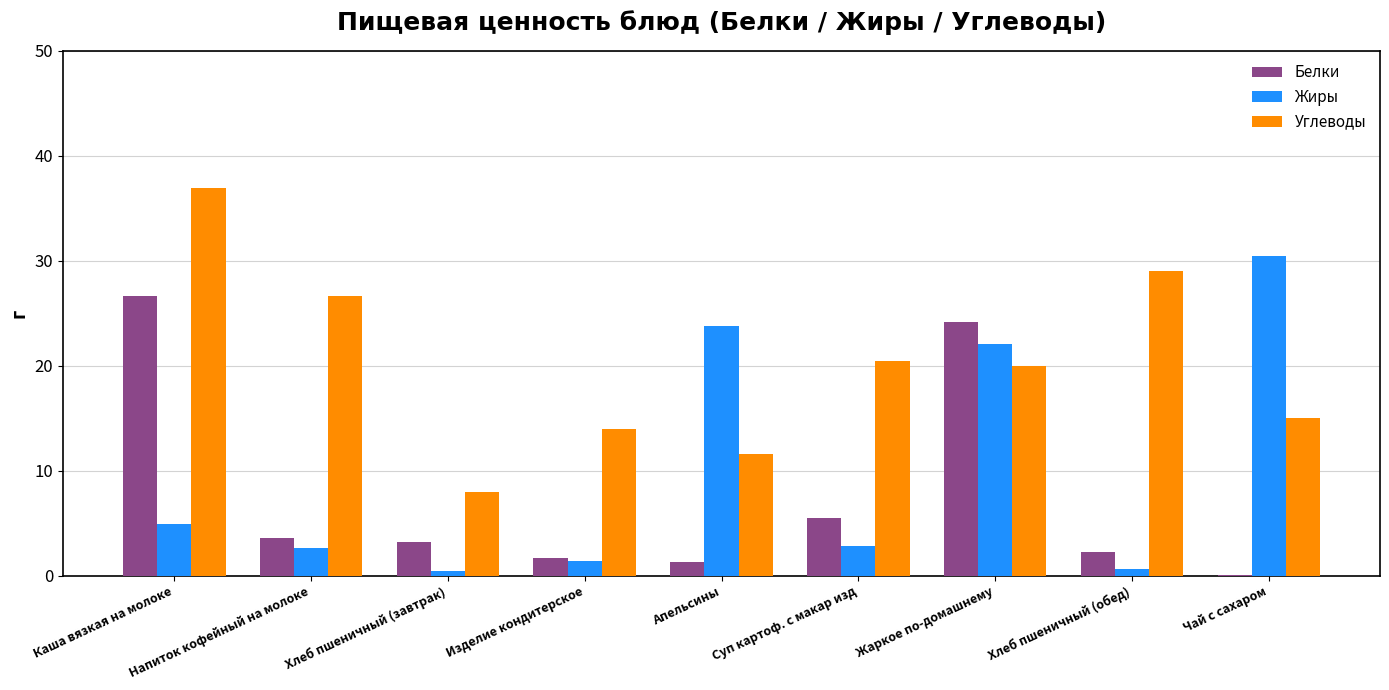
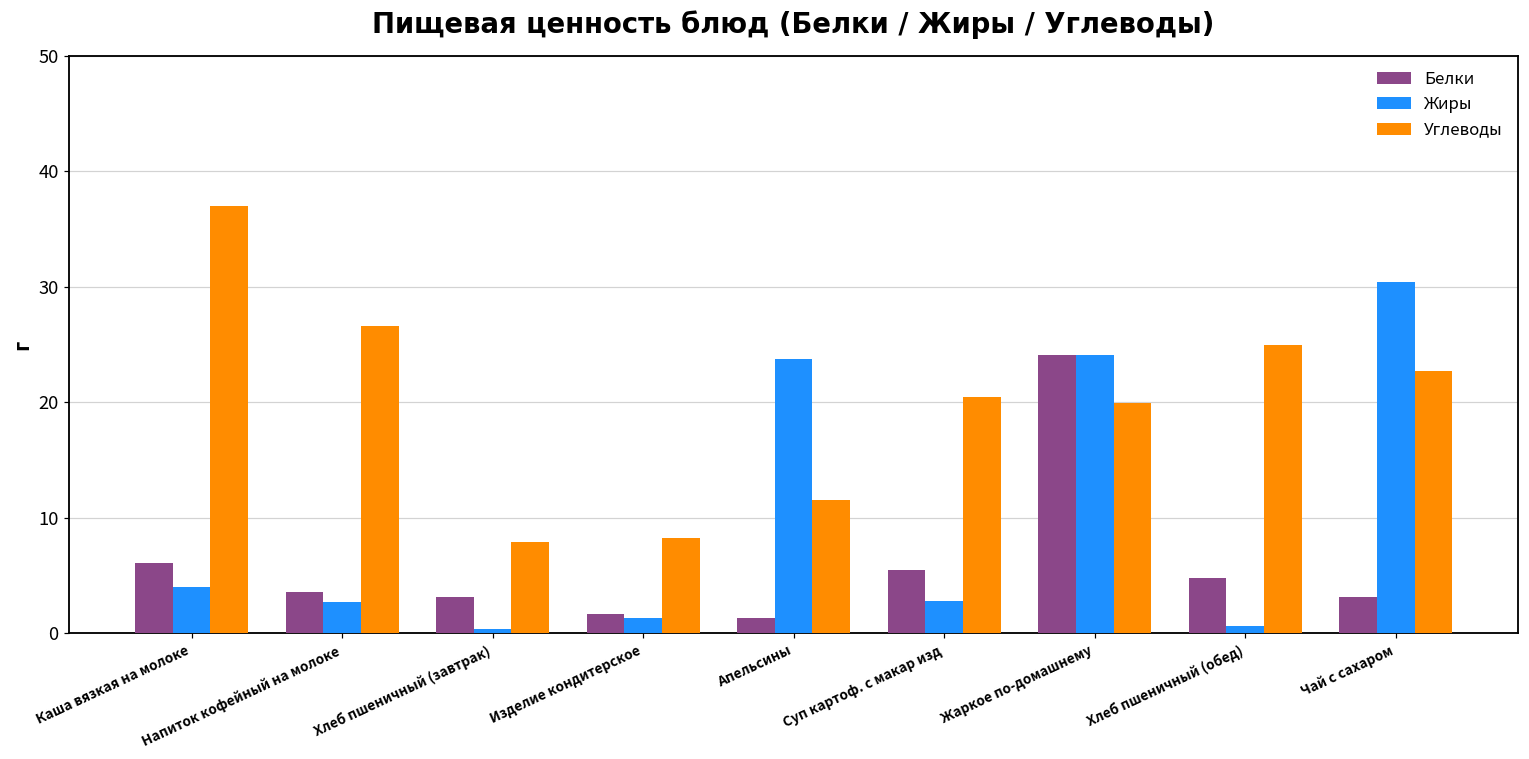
  {
    "Белки": {
-     "Каша вязкая на молоке": 26.6,
+     "Каша вязкая на молоке": 6.1,
      "Напиток кофейный на молоке": 3.6,
      "Хлеб пшеничный (завтрак)": 3.2,
      "Изделие кондитерское": 1.7,
      "Апельсины": 1.3,
      "Суп картоф. с макар изд": 5.5,
      "Жаркое по-домашнему": 24.1,
-     "Хлеб пшеничный (обед)": 2.3,
-     "Чай с сахаром": 0.1
+     "Хлеб пшеничный (обед)": 4.7,
+     "Чай с сахаром": 3.1
    },
    "Жиры": {
-     "Каша вязкая на молоке": 4.9,
+     "Каша вязкая на молоке": 4.0,
      "Напиток кофейный на молоке": 2.7,
      "Хлеб пшеничный (завтрак)": 0.4,
      "Изделие кондитерское": 1.4,
      "Апельсины": 23.7,
      "Суп картоф. с макар изд": 2.8,
-     "Жаркое по-домашнему": 22.1,
+     "Жаркое по-домашнему": 24.1,
      "Хлеб пшеничный (обед)": 0.6,
      "Чай с сахаром": 30.4
    },
    "Углеводы": {
      "Каша вязкая на молоке": 37.0,
      "Напиток кофейный на молоке": 26.6,
      "Хлеб пшеничный (завтрак)": 7.9,
-     "Изделие кондитерское": 13.9,
+     "Изделие кондитерское": 8.2,
      "Апельсины": 11.6,
      "Суп картоф. с макар изд": 20.5,
      "Жаркое по-домашнему": 19.9,
-     "Хлеб пшеничный (обед)": 29.0,
-     "Чай с сахаром": 15.0
+     "Хлеб пшеничный (обед)": 24.9,
+     "Чай с сахаром": 22.7
    }
  }
